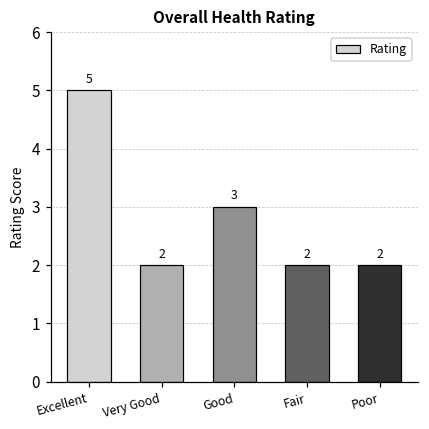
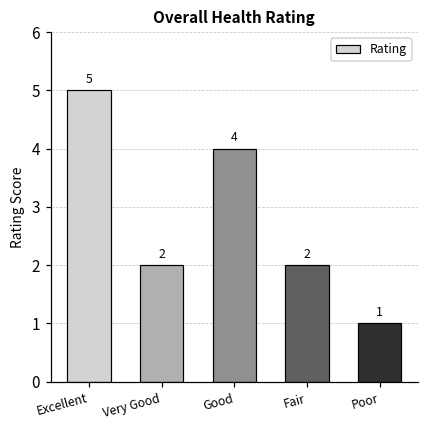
  {
    "Excellent": 5,
    "Very Good": 2,
-   "Good": 3,
+   "Good": 4,
    "Fair": 2,
-   "Poor": 2
+   "Poor": 1
  }
